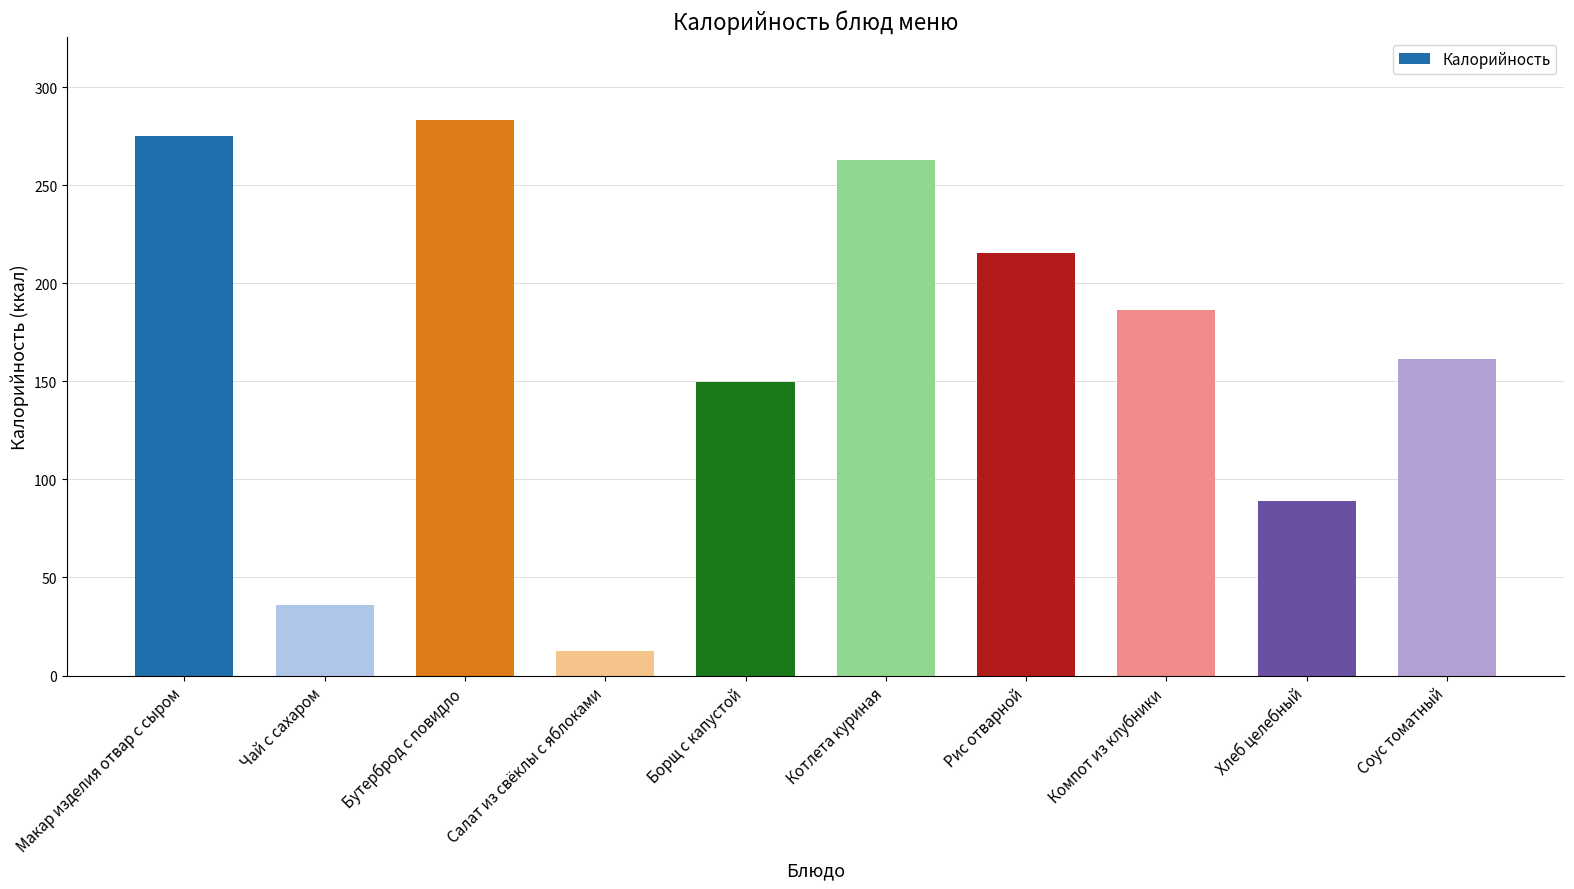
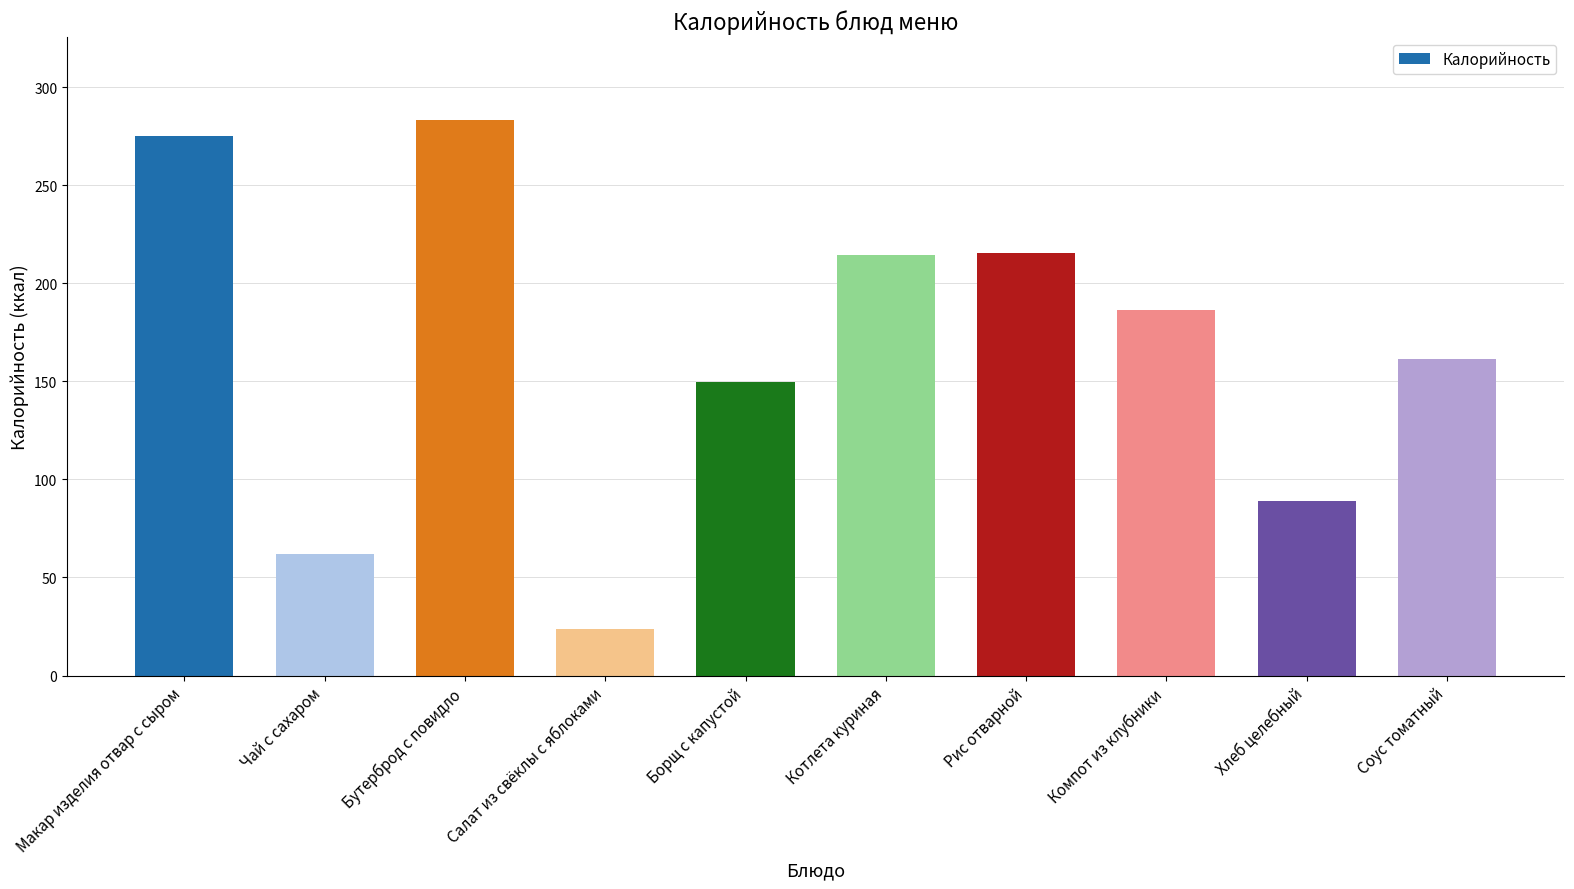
  {
    "Макар изделия отвар с сыром": 275,
-   "Чай с сахаром": 36,
+   "Чай с сахаром": 62,
    "Бутерброд с повидло": 283,
-   "Салат из свёклы с яблоками": 12,
+   "Салат из свёклы с яблоками": 24,
    "Борщ с капустой": 150,
-   "Котлета куриная": 263,
+   "Котлета куриная": 214,
    "Рис отварной": 215,
    "Компот из клубники": 186,
    "Хлеб целебный": 89,
    "Соус томатный": 161
  }
